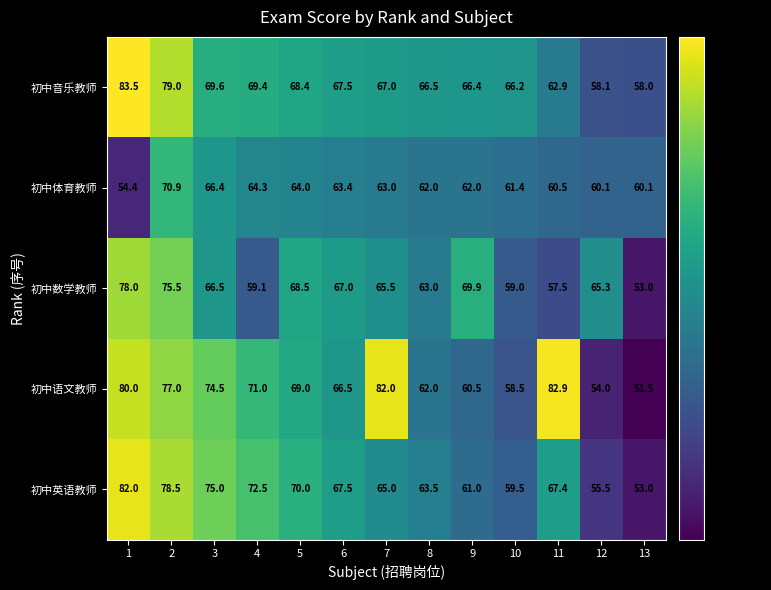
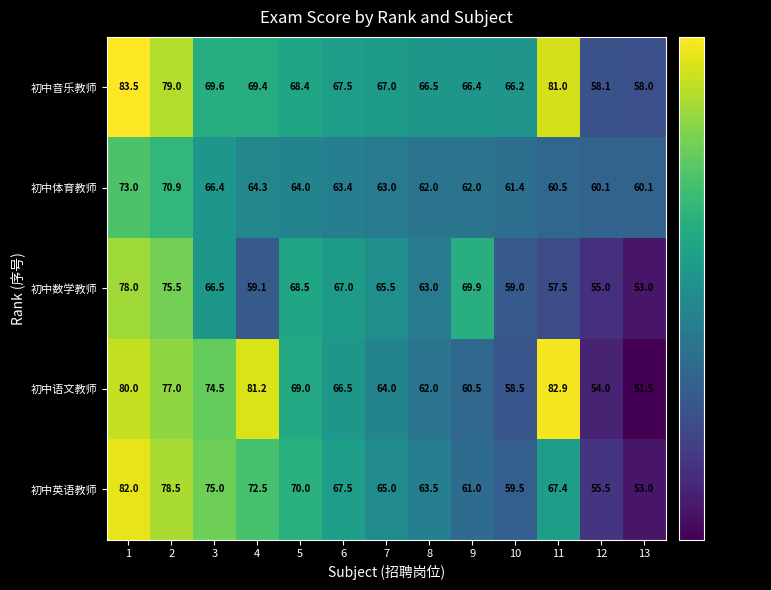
  {
    "初中音乐教师": {
      "1": 83.5,
      "2": 79.0,
      "3": 69.6,
      "4": 69.4,
      "5": 68.4,
      "6": 67.5,
      "7": 67.0,
      "8": 66.5,
      "9": 66.4,
      "10": 66.2,
-     "11": 62.9,
+     "11": 81.0,
      "12": 58.1,
      "13": 58.0
    },
    "初中体育教师": {
-     "1": 54.4,
+     "1": 73.0,
      "2": 70.9,
      "3": 66.4,
      "4": 64.3,
      "5": 64.0,
      "6": 63.4,
      "7": 63.0,
      "8": 62.0,
      "9": 62.0,
      "10": 61.4,
      "11": 60.5,
      "12": 60.1,
      "13": 60.1
    },
    "初中数学教师": {
      "1": 78.0,
      "2": 75.5,
      "3": 66.5,
      "4": 59.1,
      "5": 68.5,
      "6": 67.0,
      "7": 65.5,
      "8": 63.0,
      "9": 69.9,
      "10": 59.0,
      "11": 57.5,
-     "12": 65.3,
+     "12": 55.0,
      "13": 53.0
    },
    "初中语文教师": {
      "1": 80.0,
      "2": 77.0,
      "3": 74.5,
-     "4": 71.0,
+     "4": 81.2,
      "5": 69.0,
      "6": 66.5,
-     "7": 82.0,
+     "7": 64.0,
      "8": 62.0,
      "9": 60.5,
      "10": 58.5,
      "11": 82.9,
      "12": 54.0,
      "13": 51.5
    },
    "初中英语教师": {
      "1": 82.0,
      "2": 78.5,
      "3": 75.0,
      "4": 72.5,
      "5": 70.0,
      "6": 67.5,
      "7": 65.0,
      "8": 63.5,
      "9": 61.0,
      "10": 59.5,
      "11": 67.4,
      "12": 55.5,
      "13": 53.0
    }
  }
